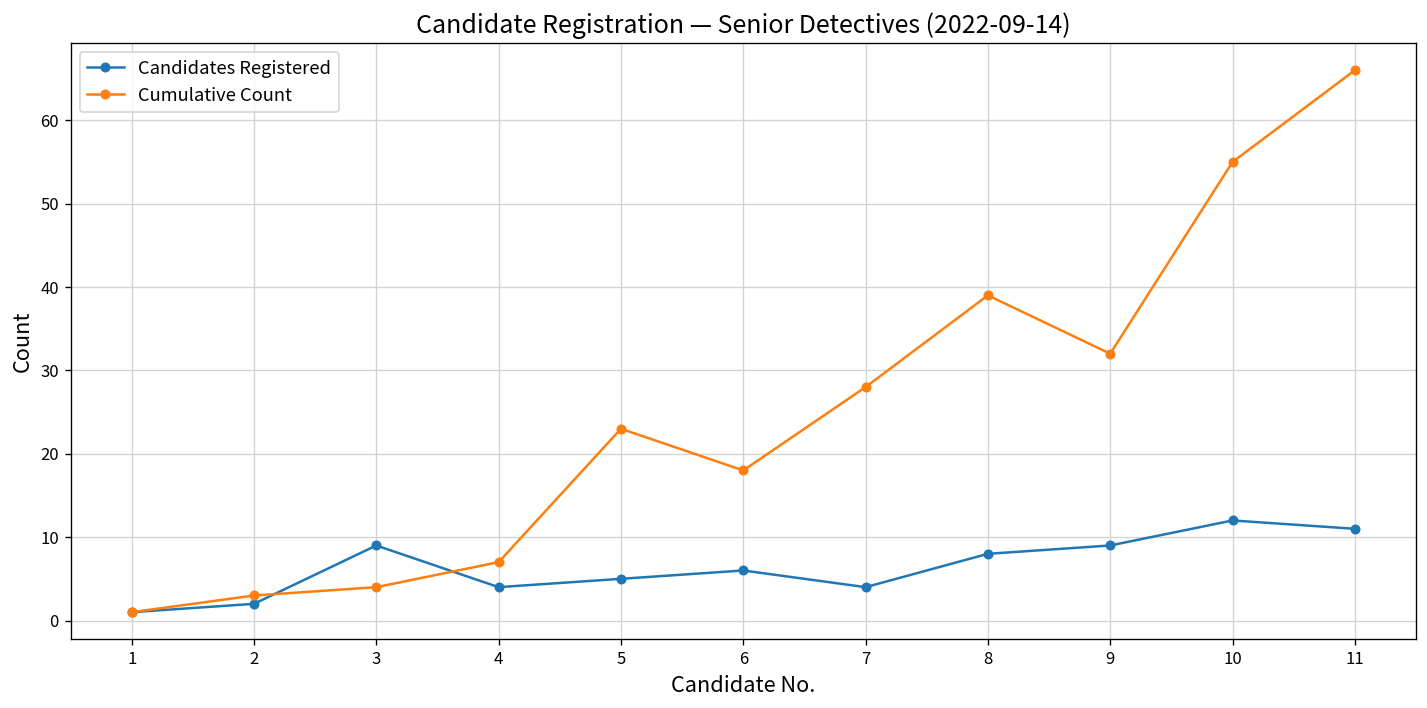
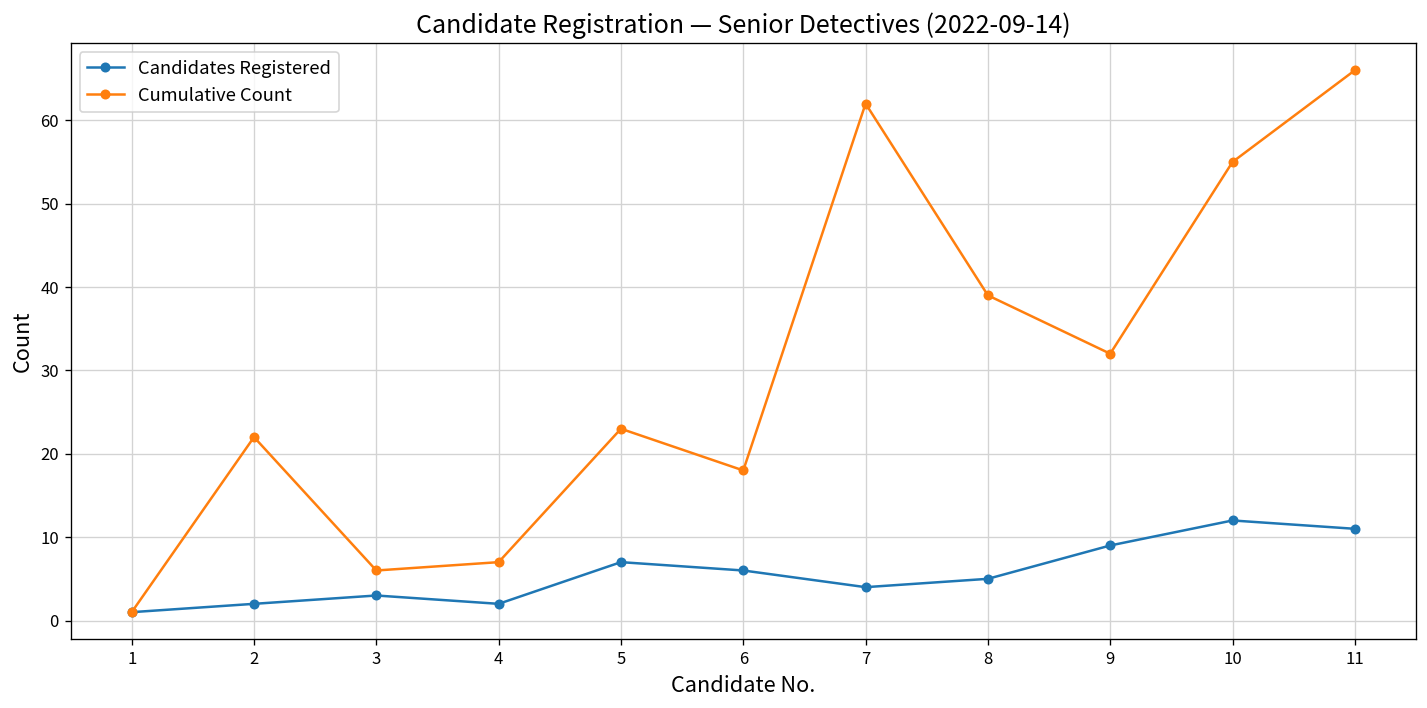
  {
    "Candidates Registered": {
      "2": 2,
-     "3": 9,
-     "4": 4,
-     "5": 5,
+     "3": 3,
+     "4": 2,
+     "5": 7,
      "6": 6,
      "7": 4,
-     "8": 8,
+     "8": 5,
      "9": 9,
      "10": 12,
      "11": 11
    },
    "Cumulative Count": {
-     "2": 3,
-     "3": 4,
+     "2": 22,
+     "3": 6,
      "4": 7,
      "5": 23,
      "6": 18,
-     "7": 28,
+     "7": 62,
      "8": 39,
      "9": 32,
      "10": 55,
      "11": 66
    }
  }
